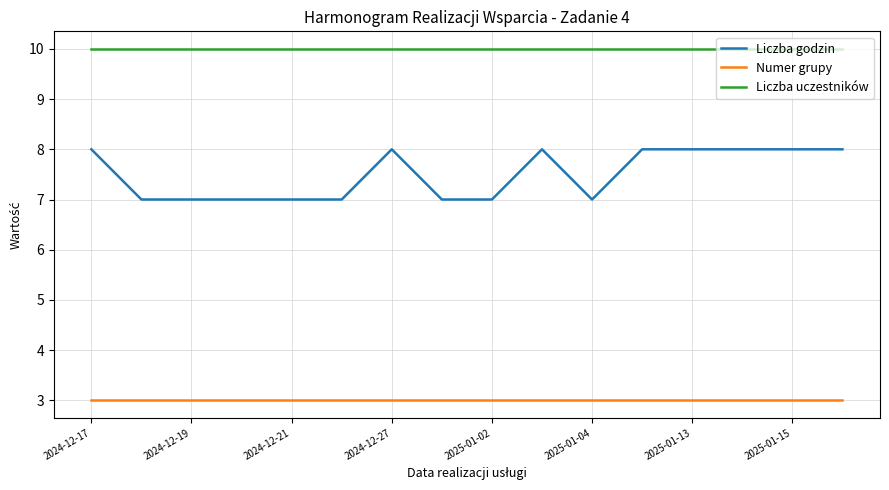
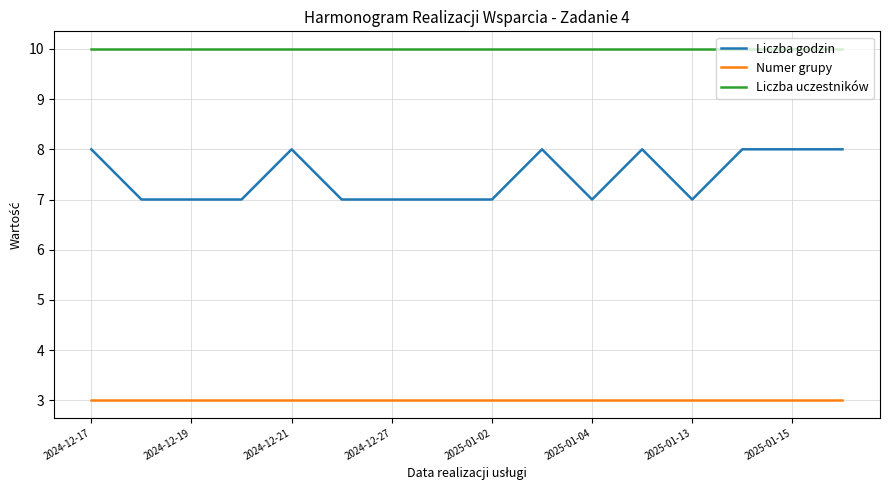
  {
    "Liczba godzin": {
      "2024-12-17": 8,
      "2024-12-19": 7,
-     "2024-12-21": 7,
-     "2024-12-27": 8,
+     "2024-12-21": 8,
+     "2024-12-27": 7,
      "2025-01-02": 7,
      "2025-01-04": 7,
-     "2025-01-13": 8,
+     "2025-01-13": 7,
      "2025-01-15": 8
    },
    "Numer grupy": {
      "2024-12-17": 3,
      "2024-12-19": 3,
      "2024-12-21": 3,
      "2024-12-27": 3,
      "2025-01-02": 3,
      "2025-01-04": 3,
      "2025-01-13": 3,
      "2025-01-15": 3
    },
    "Liczba uczestników": {
      "2024-12-17": 10,
      "2024-12-19": 10,
      "2024-12-21": 10,
      "2024-12-27": 10,
      "2025-01-02": 10,
      "2025-01-04": 10,
      "2025-01-13": 10
    }
  }
